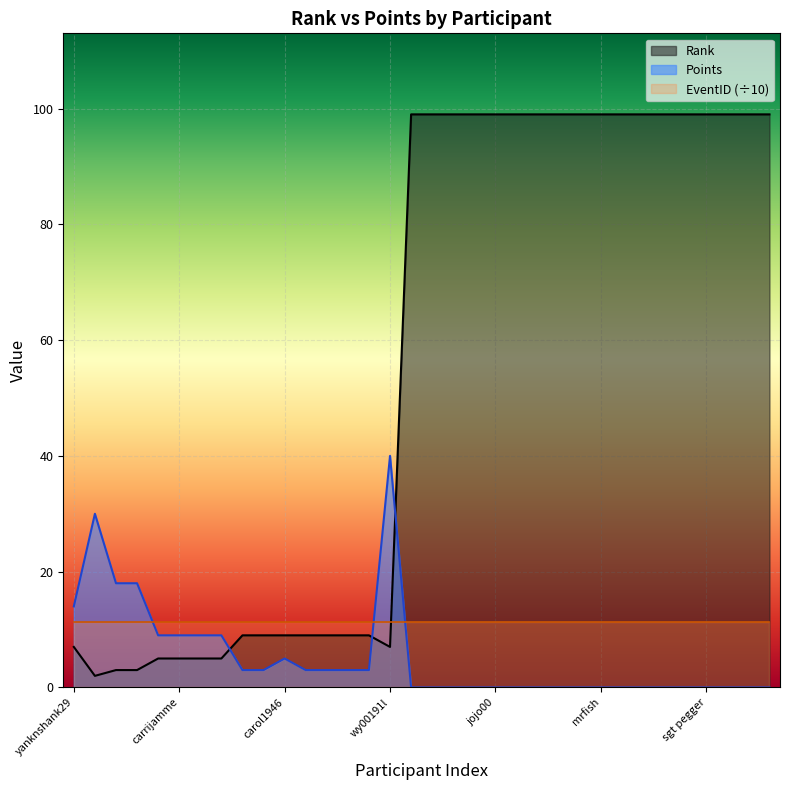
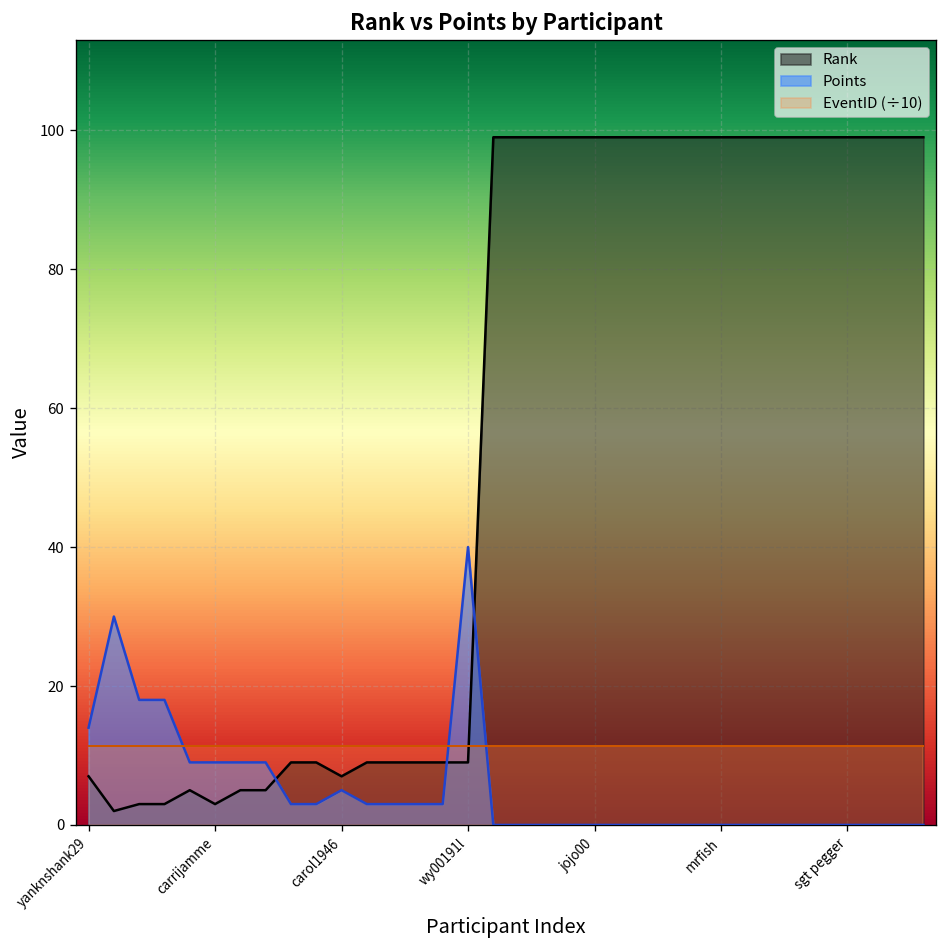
  {
    "Rank": {
      "yanknshank29": 7,
-     "carrijamme": 5,
-     "carol1946": 9,
-     "wy00191l": 7,
+     "carrijamme": 3,
+     "carol1946": 7,
+     "wy00191l": 9,
      "jojo00": 99,
      "mrfish": 99,
      "sgt pegger": 99
    },
    "Points": {
      "yanknshank29": 14,
      "carrijamme": 9,
      "carol1946": 5,
      "wy00191l": 40,
      "jojo00": 0,
      "mrfish": 0,
      "sgt pegger": 0
    },
    "EventID (÷10)": {
      "yanknshank29": 11,
      "carrijamme": 11,
      "carol1946": 11,
      "wy00191l": 11,
      "jojo00": 11,
      "mrfish": 11,
      "sgt pegger": 11
    }
  }
